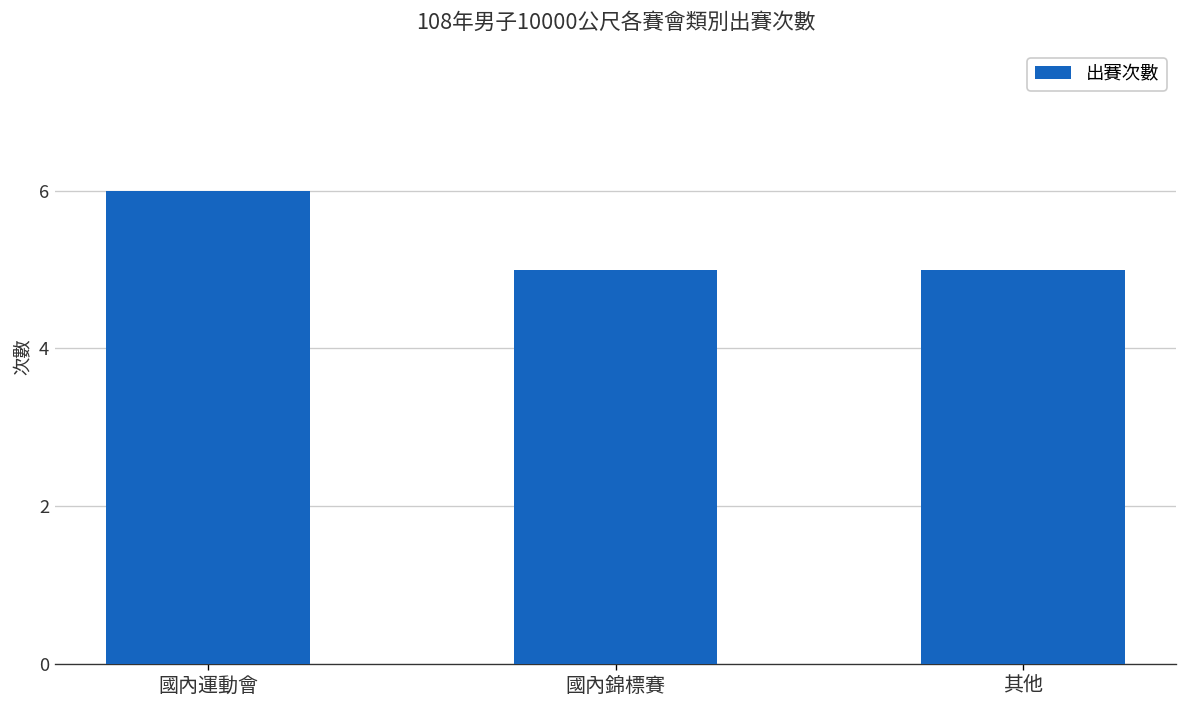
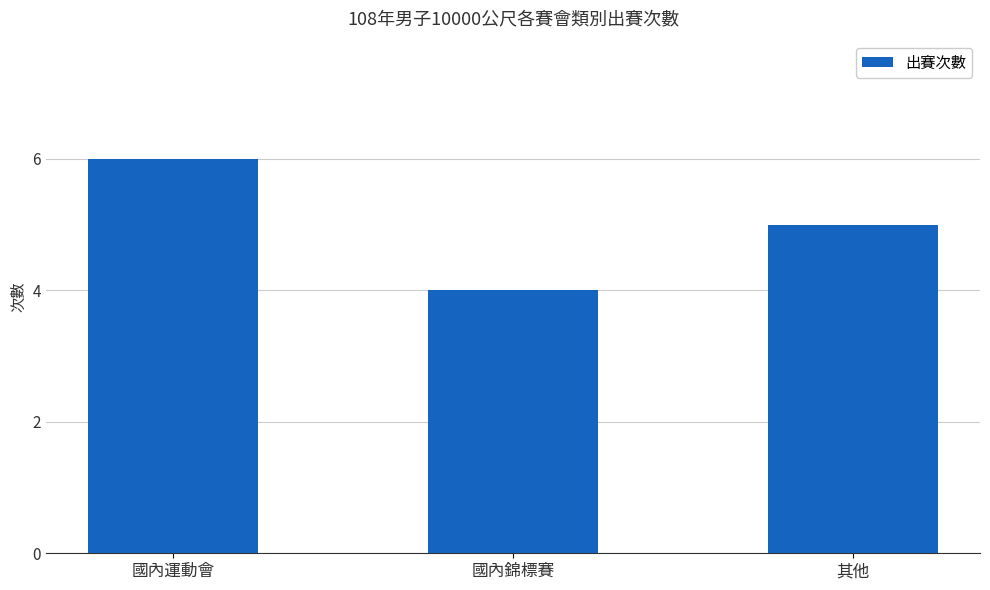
  {
    "國內運動會": 6,
-   "國內錦標賽": 5,
+   "國內錦標賽": 4,
    "其他": 5
  }
